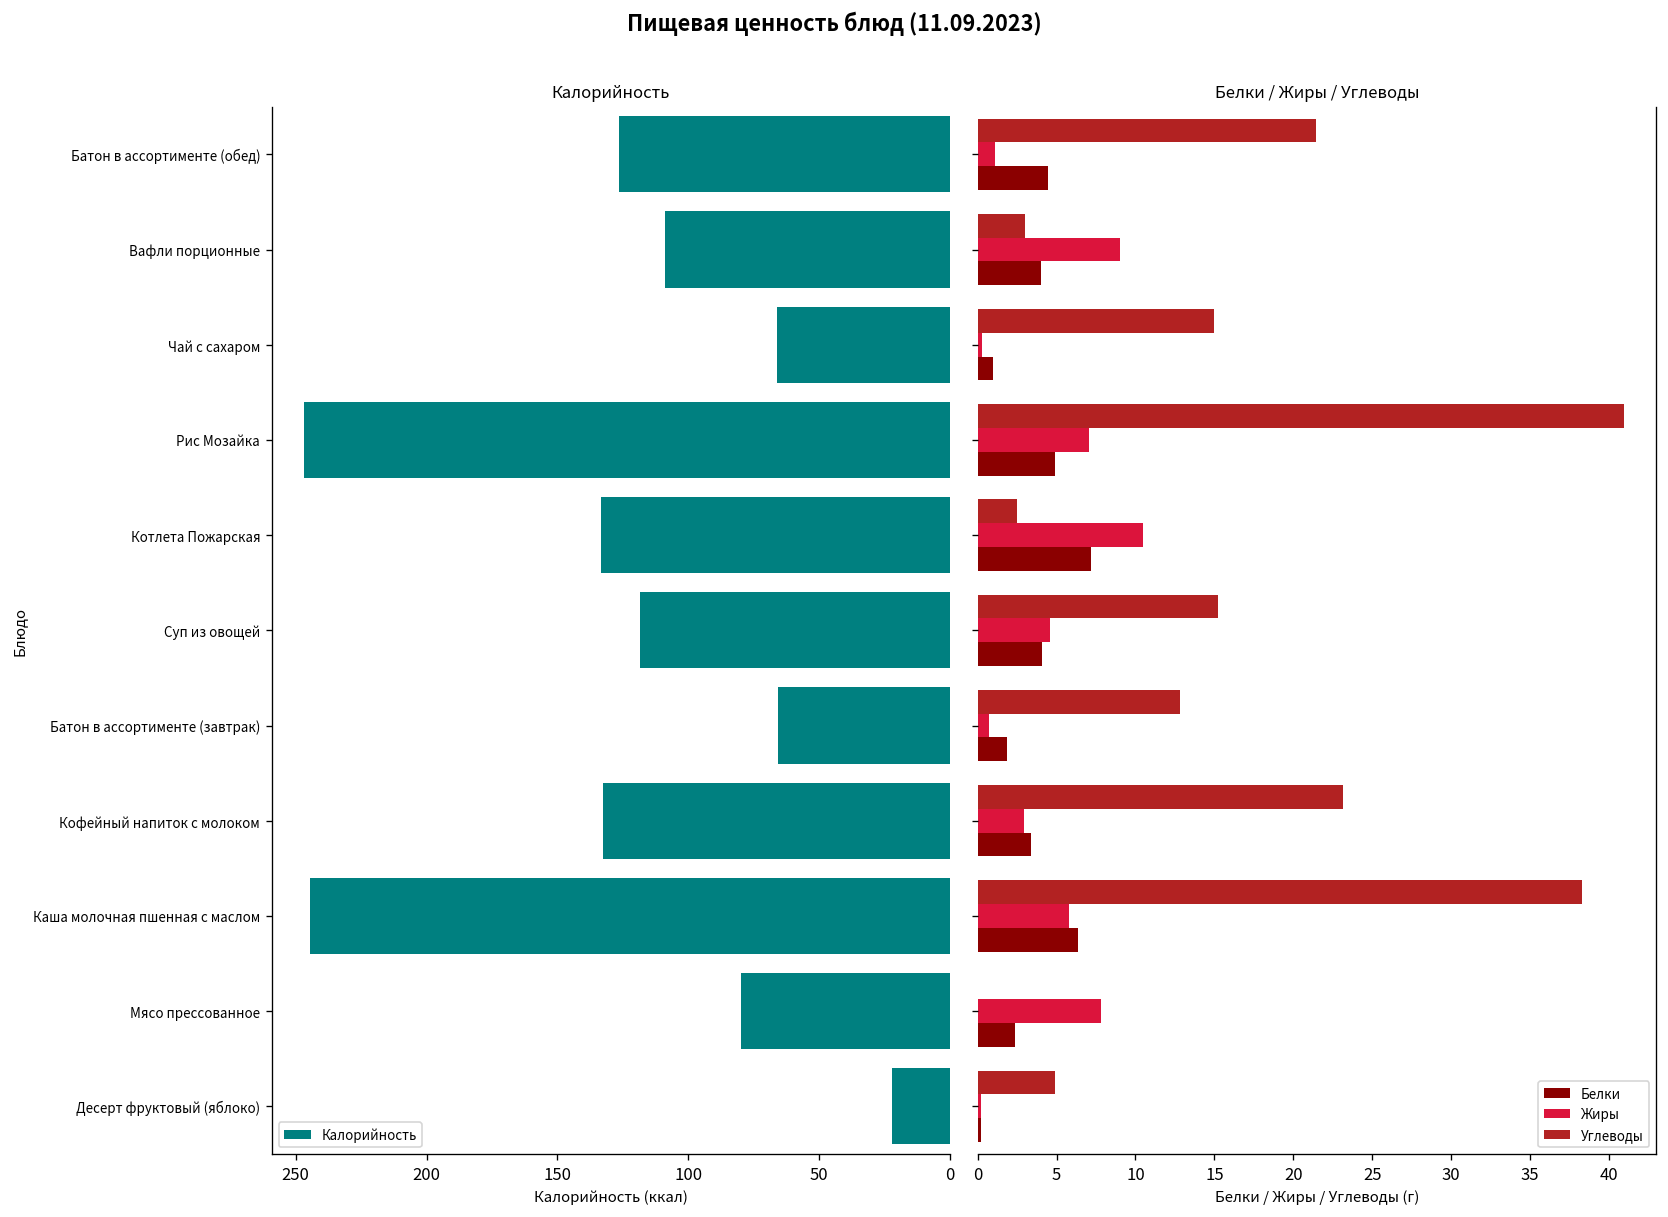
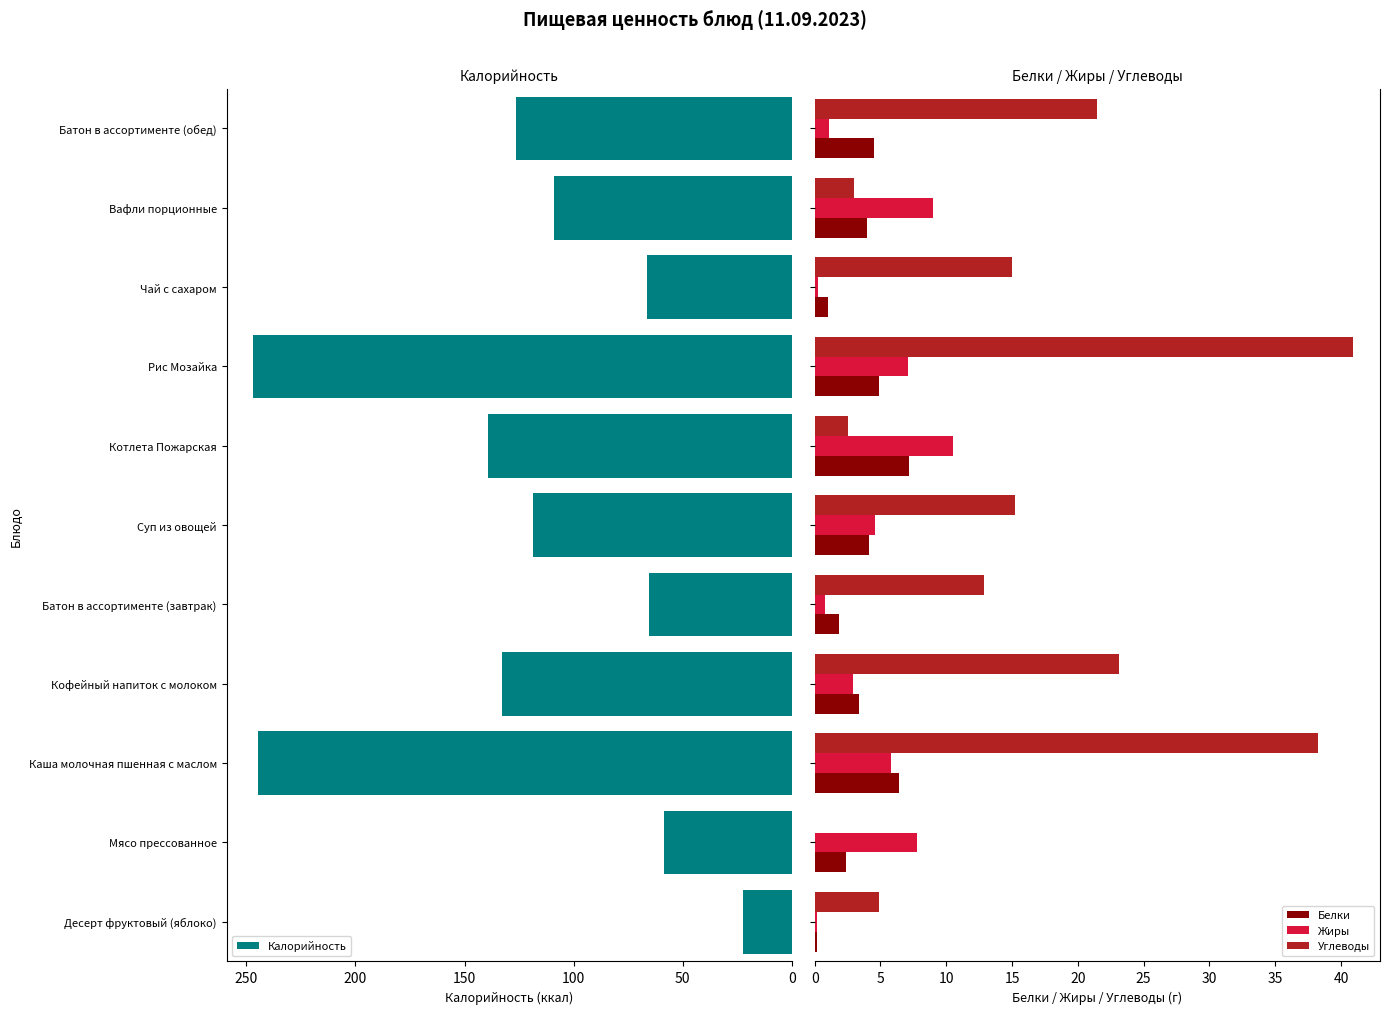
  {
    "Калорийность": {
      "Батон в ассортименте (обед)": 126,
      "Вафли порционные": 109,
      "Чай с сахаром": 66,
      "Рис Мозайка": 247,
-     "Котлета Пожарская": 133,
+     "Котлета Пожарская": 139,
      "Суп из овощей": 118,
      "Батон в ассортименте (завтрак)": 66,
      "Кофейный напиток с молоком": 133,
      "Каша молочная пшенная с маслом": 245,
-     "Мясо прессованное": 80,
+     "Мясо прессованное": 58,
      "Десерт фруктовый (яблоко)": 22
    }
  }
